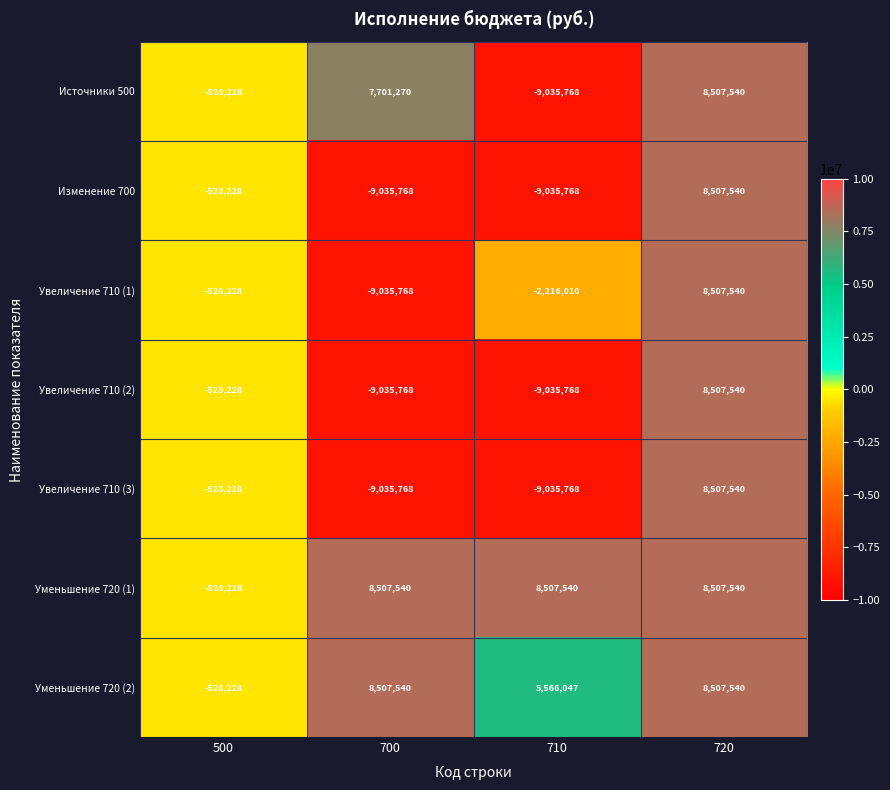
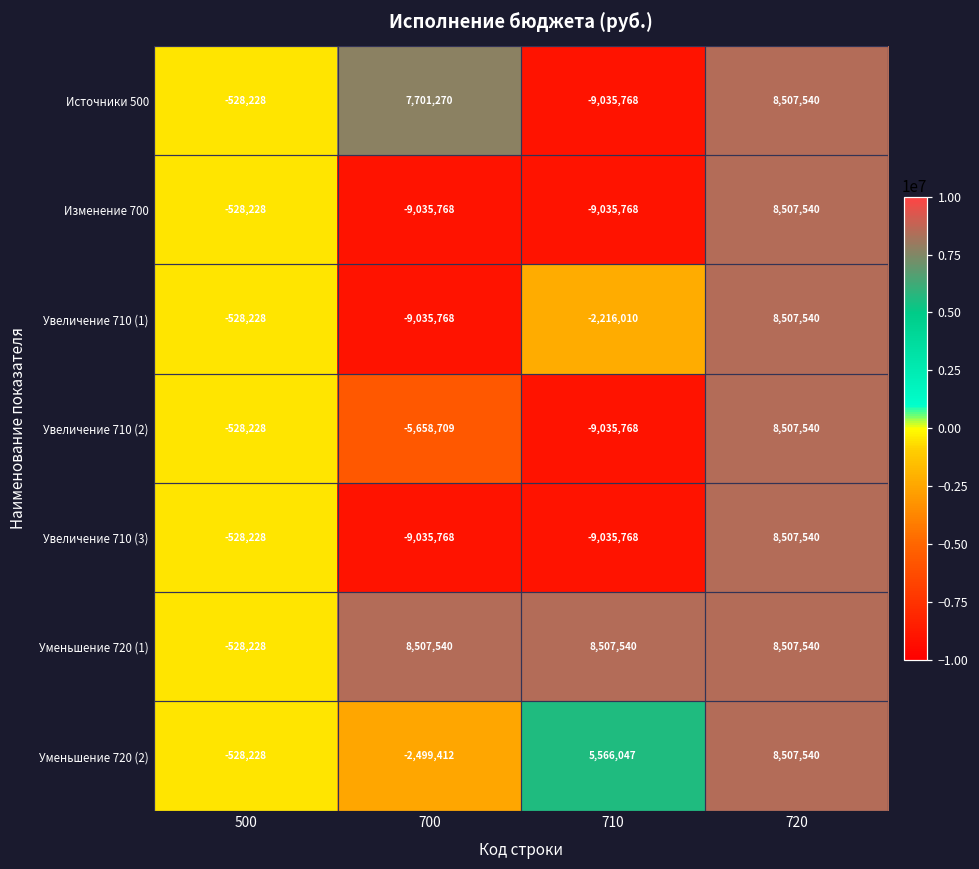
  {
    "Источники 500": {
      "500": "-528,228",
      "700": "7,701,270",
      "710": "-9,035,768",
      "720": "8,507,540"
    },
    "Изменение 700": {
      "500": "-528,228",
      "700": "-9,035,768",
      "710": "-9,035,768",
      "720": "8,507,540"
    },
    "Увеличение 710 (1)": {
      "500": "-528,228",
      "700": "-9,035,768",
      "710": "-2,216,010",
      "720": "8,507,540"
    },
    "Увеличение 710 (2)": {
      "500": "-528,228",
-     "700": "-9,035,768",
+     "700": "-5,658,709",
      "710": "-9,035,768",
      "720": "8,507,540"
    },
    "Увеличение 710 (3)": {
      "500": "-528,228",
      "700": "-9,035,768",
      "710": "-9,035,768",
      "720": "8,507,540"
    },
    "Уменьшение 720 (1)": {
      "500": "-528,228",
      "700": "8,507,540",
      "710": "8,507,540",
      "720": "8,507,540"
    },
    "Уменьшение 720 (2)": {
      "500": "-528,228",
-     "700": "8,507,540",
+     "700": "-2,499,412",
      "710": "5,566,047",
      "720": "8,507,540"
    }
  }
